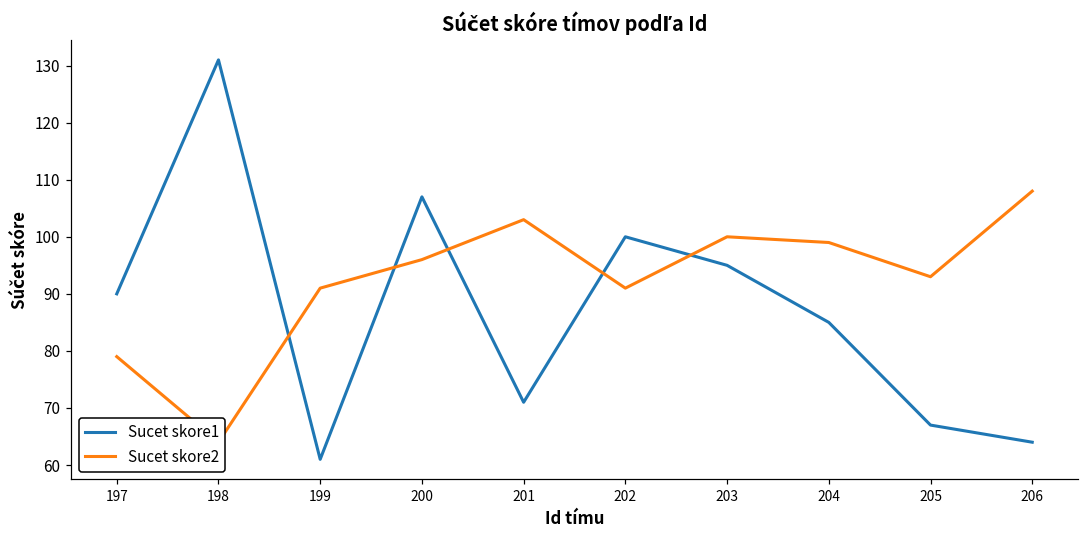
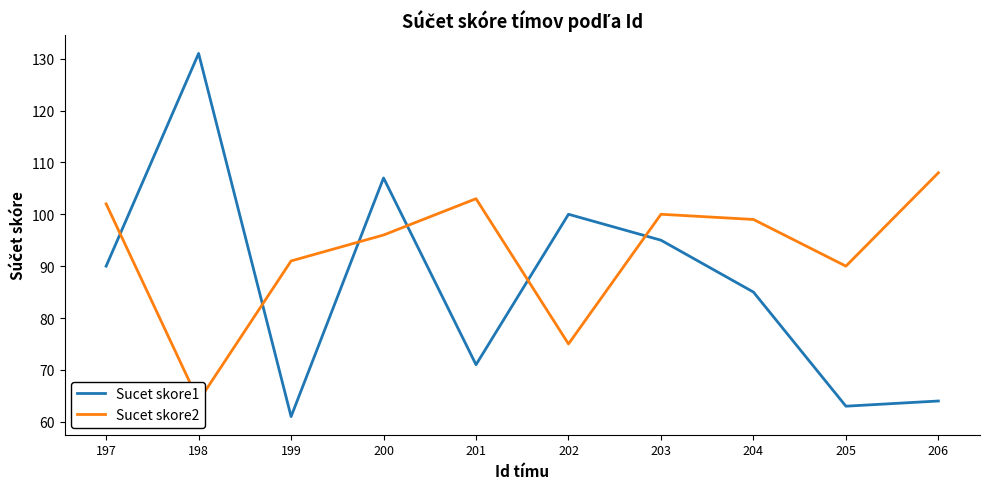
  {
    "Sucet skore1": {
      "197": 90,
      "198": 131,
      "199": 61,
      "200": 107,
      "201": 71,
      "202": 100,
      "203": 95,
      "204": 85,
-     "205": 67,
+     "205": 63,
      "206": 64
    },
    "Sucet skore2": {
-     "197": 79,
+     "197": 102,
      "199": 91,
      "200": 96,
      "201": 103,
-     "202": 91,
+     "202": 75,
      "203": 100,
      "204": 99,
-     "205": 93,
+     "205": 90,
      "206": 108
    }
  }
